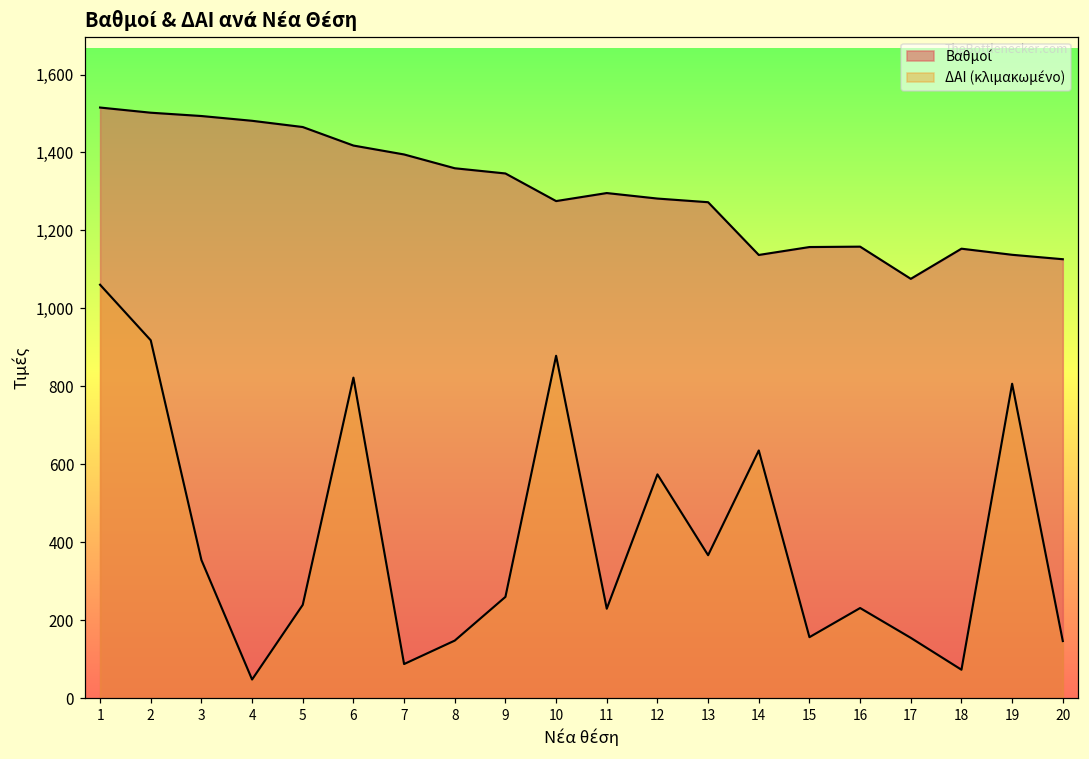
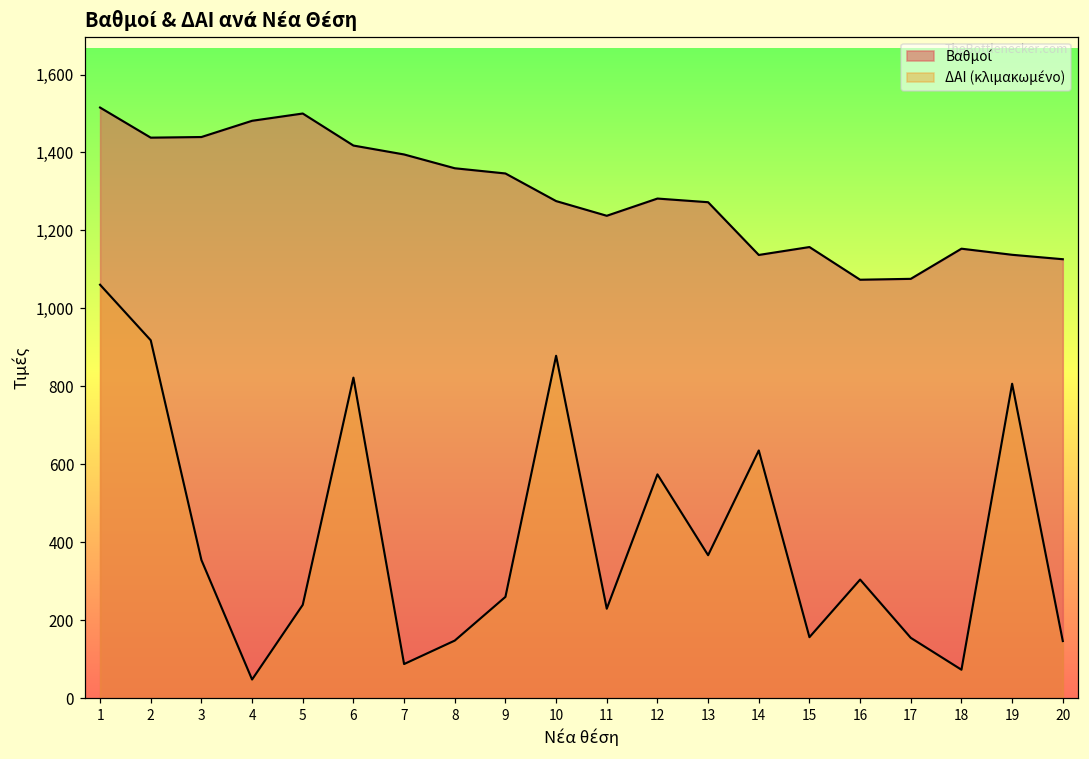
  {
    "Βαθμοί": {
      "1": "1,520",
-     "2": "1,500",
-     "3": "1,490",
+     "2": "1,440",
+     "3": "1,440",
      "4": "1,480",
-     "5": "1,470",
+     "5": "1,500",
      "6": "1,420",
      "7": "1,390",
      "8": "1,360",
      "9": "1,350",
      "10": "1,280",
-     "11": "1,300",
+     "11": "1,240",
      "12": "1,280",
      "13": "1,270",
      "14": "1,140",
      "15": "1,160",
-     "16": "1,160",
+     "16": "1,070",
      "17": "1,080",
      "18": "1,150",
      "19": "1,140",
      "20": "1,130"
    },
    "ΔΑΙ (κλιμακωμένο)": {
      "1": "1,060",
      "2": "920",
      "3": "350",
      "4": "50",
      "5": "240",
      "6": "820",
      "7": "90",
      "8": "150",
      "9": "260",
      "10": "880",
      "11": "230",
      "12": "570",
      "13": "370",
      "14": "640",
      "15": "160",
-     "16": "230",
+     "16": "300",
      "17": "150",
      "18": "70",
      "19": "810",
      "20": "150"
    }
  }
